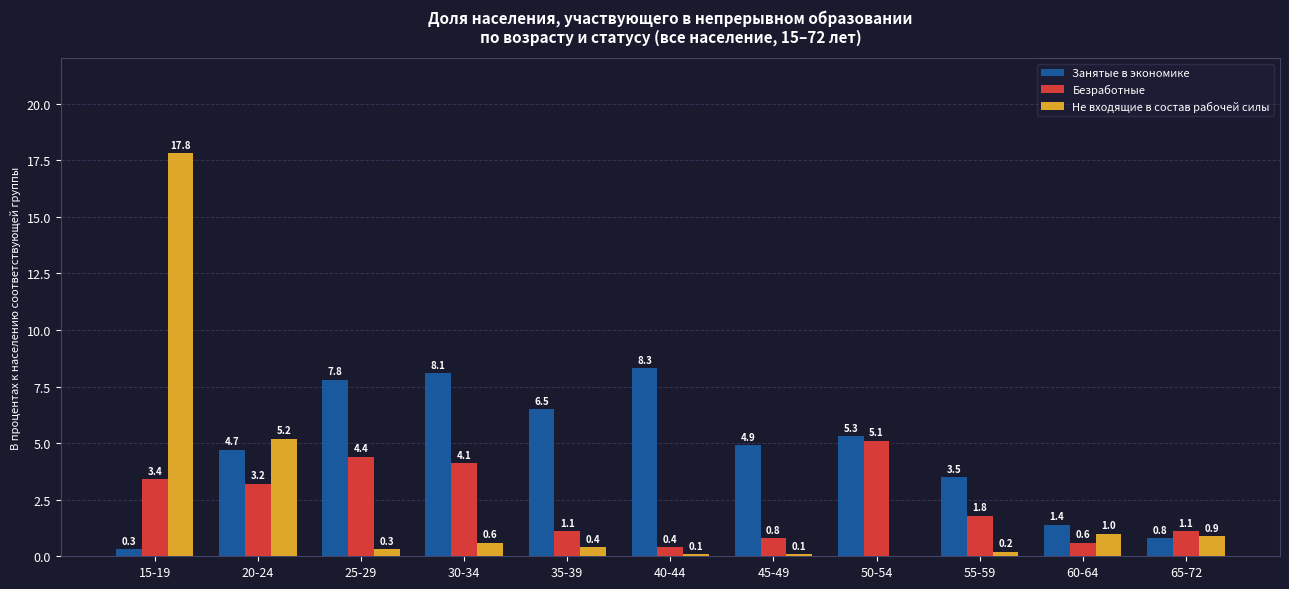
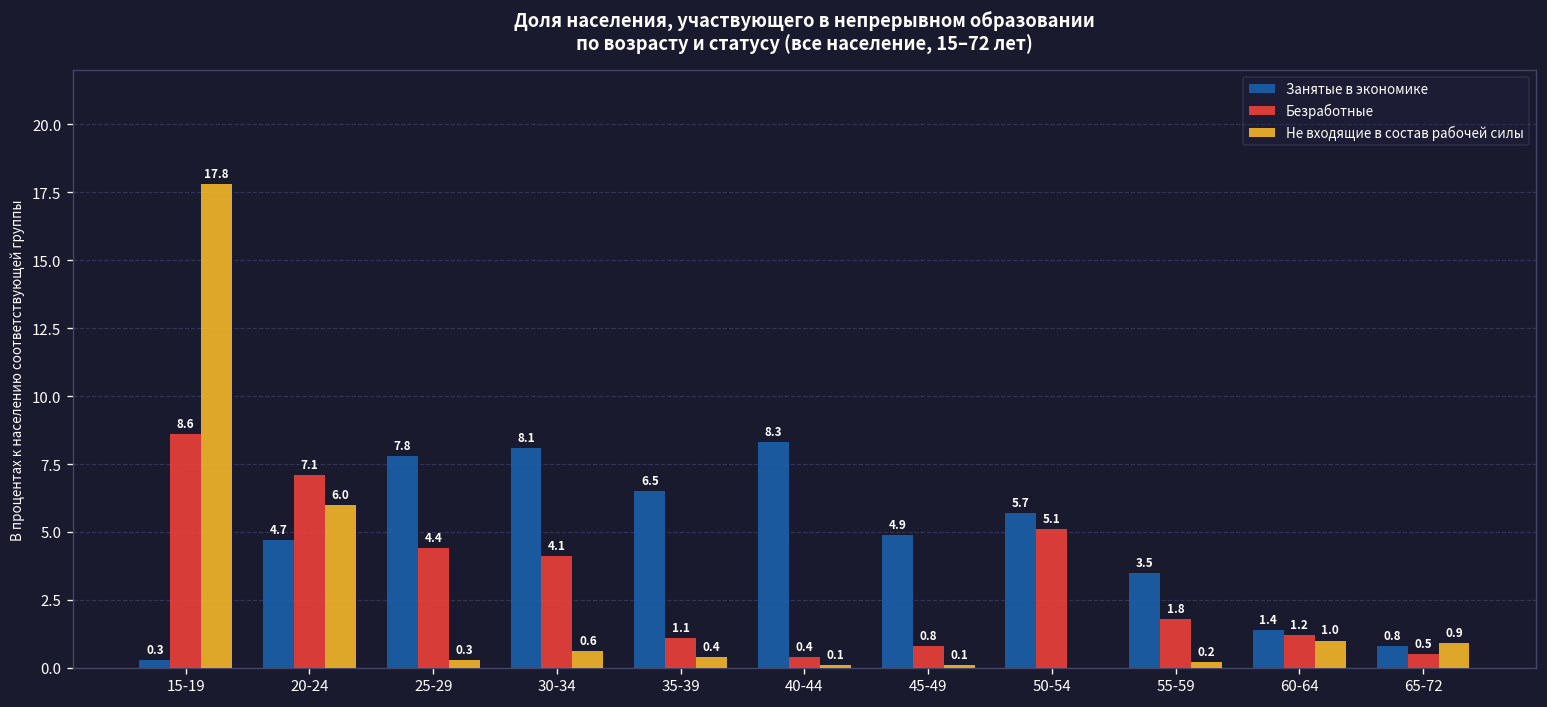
  {
    "Занятые в экономике": {
      "15-19": 0.3,
      "20-24": 4.7,
      "25-29": 7.8,
      "30-34": 8.1,
      "35-39": 6.5,
      "40-44": 8.3,
      "45-49": 4.9,
-     "50-54": 5.3,
+     "50-54": 5.7,
      "55-59": 3.5,
      "60-64": 1.4,
      "65-72": 0.8
    },
    "Безработные": {
-     "15-19": 3.4,
-     "20-24": 3.2,
+     "15-19": 8.6,
+     "20-24": 7.1,
      "25-29": 4.4,
      "30-34": 4.1,
      "35-39": 1.1,
      "40-44": 0.4,
      "45-49": 0.8,
      "50-54": 5.1,
      "55-59": 1.8,
-     "60-64": 0.6,
-     "65-72": 1.1
+     "60-64": 1.2,
+     "65-72": 0.5
    },
    "Не входящие в состав рабочей силы": {
      "15-19": 17.8,
-     "20-24": 5.2,
+     "20-24": 6.0,
      "25-29": 0.3,
      "30-34": 0.6,
      "35-39": 0.4,
      "40-44": 0.1,
      "45-49": 0.1,
      "55-59": 0.2,
      "60-64": 1.0,
      "65-72": 0.9
    }
  }
